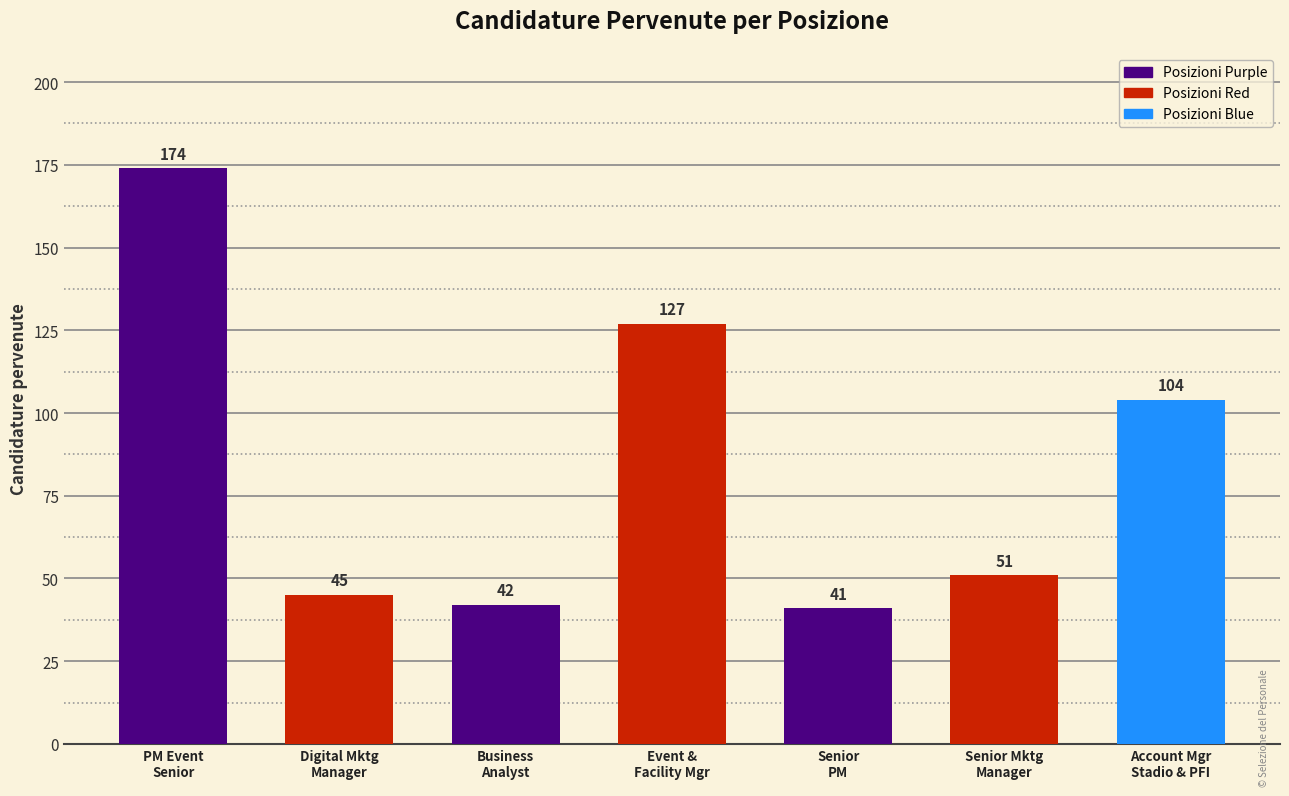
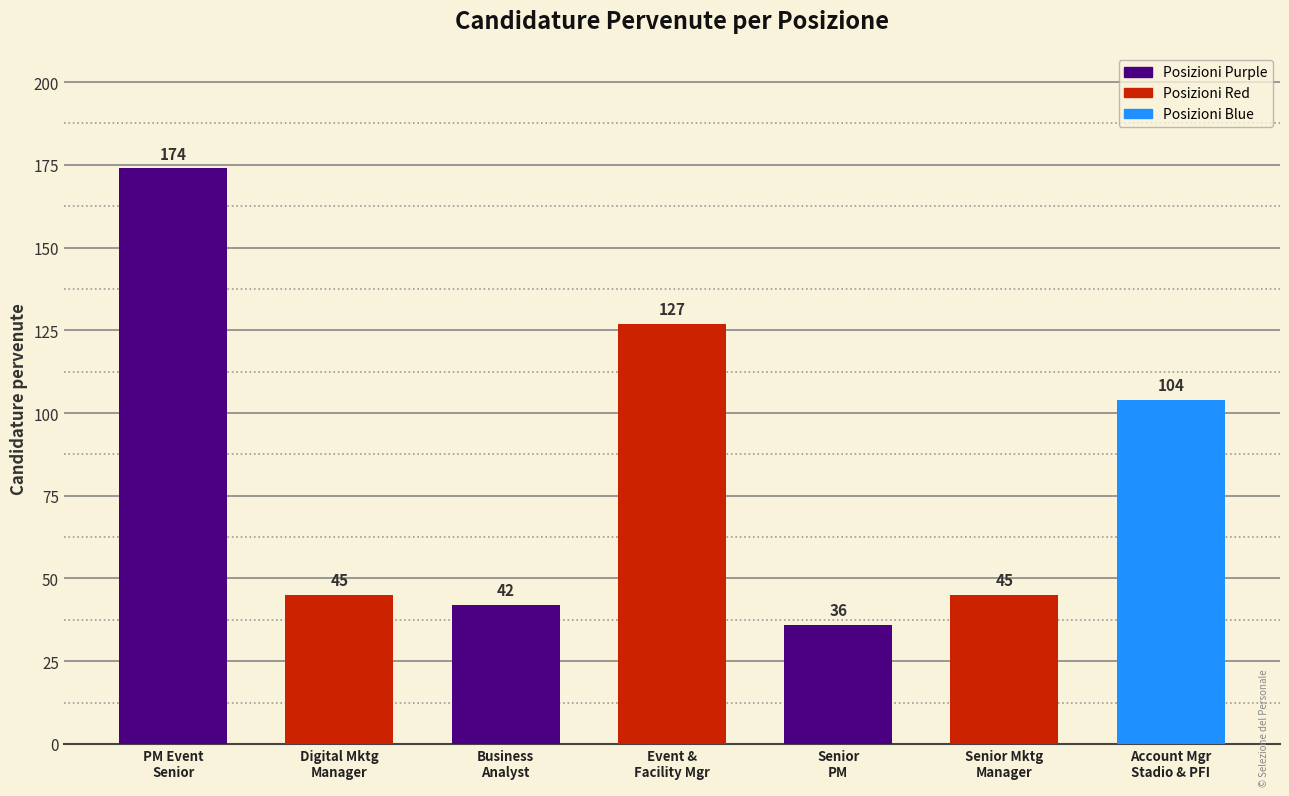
  {
    "PM Event Senior": 174,
    "Digital Mktg Manager": 45,
    "Business Analyst": 42,
    "Event & Facility Mgr": 127,
-   "Senior PM": 41,
-   "Senior Mktg Manager": 51,
+   "Senior PM": 36,
+   "Senior Mktg Manager": 45,
    "Account Mgr Stadio & PFI": 104
  }
